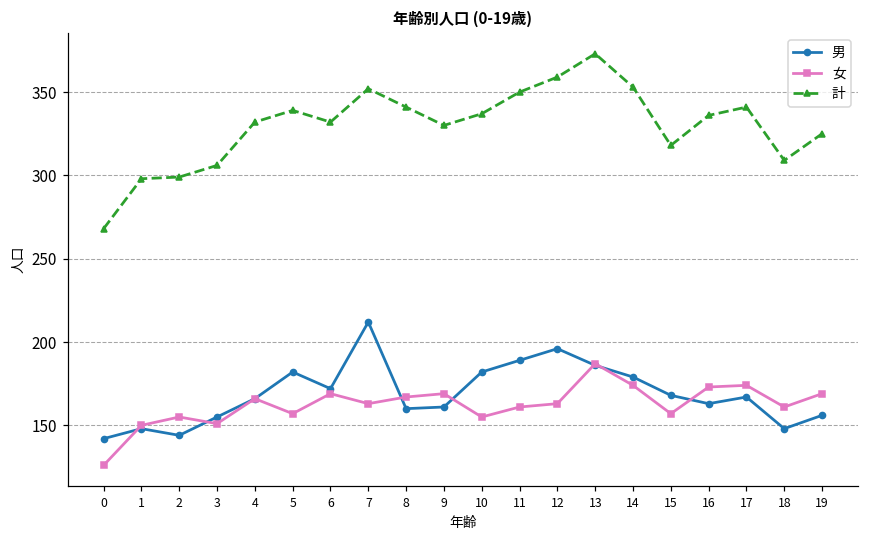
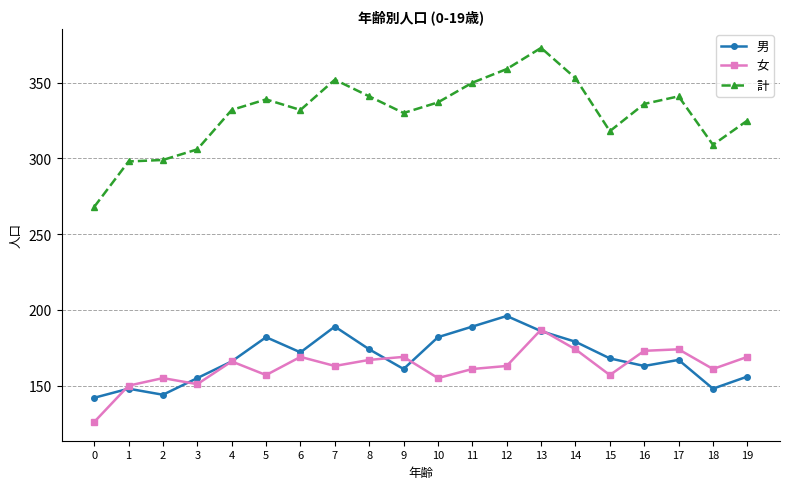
  {
    "男": {
      "0": 142,
      "1": 148,
      "2": 144,
      "3": 155,
      "5": 182,
      "6": 172,
-     "7": 212,
-     "8": 160,
+     "7": 189,
+     "8": 174,
      "9": 161,
      "10": 182,
      "11": 189,
      "12": 196,
      "14": 179,
      "15": 168,
      "16": 163,
      "17": 167,
      "18": 148,
      "19": 156
    },
    "女": {
      "0": 126,
      "1": 150,
      "2": 155,
      "3": 151,
      "5": 157,
      "6": 169,
      "7": 163,
      "8": 167,
      "9": 169,
      "10": 155,
      "11": 161,
      "12": 163,
      "14": 174,
      "15": 157,
      "16": 173,
      "17": 174,
      "18": 161,
      "19": 169
    },
    "計": {
      "0": 268,
      "1": 298,
      "2": 299,
      "3": 306,
      "4": 332,
      "5": 339,
      "6": 332,
      "7": 352,
      "8": 341,
      "9": 330,
      "10": 337,
      "11": 350,
      "12": 359,
      "13": 373,
      "14": 353,
      "15": 318,
      "16": 336,
      "17": 341,
      "18": 309,
      "19": 325
    }
  }
